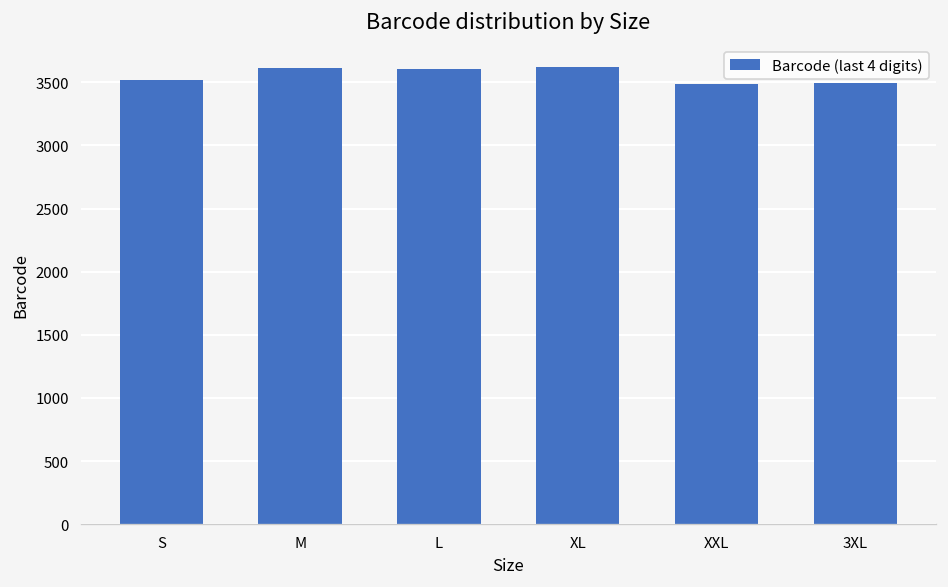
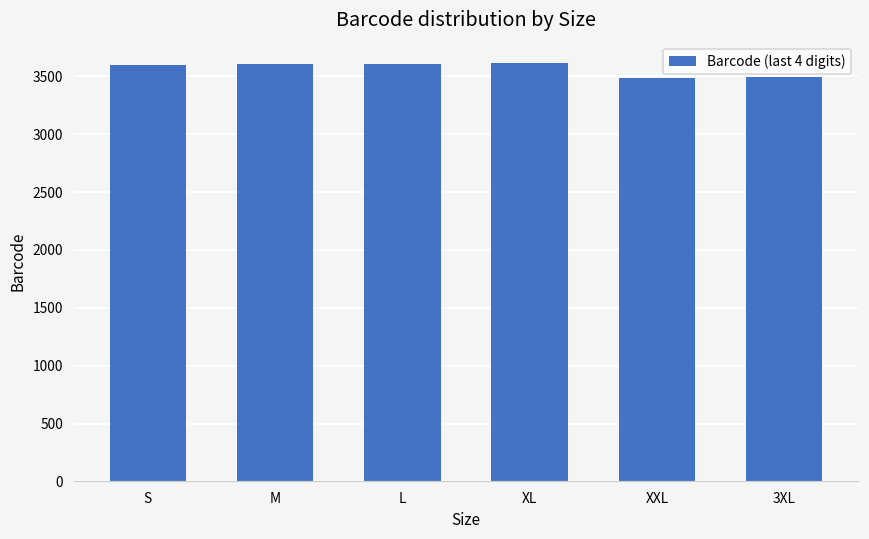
  {
-   "S": 3520,
+   "S": 3600,
    "M": 3610,
    "L": 3610,
    "XL": 3620,
    "XXL": 3490,
    "3XL": 3500
  }
